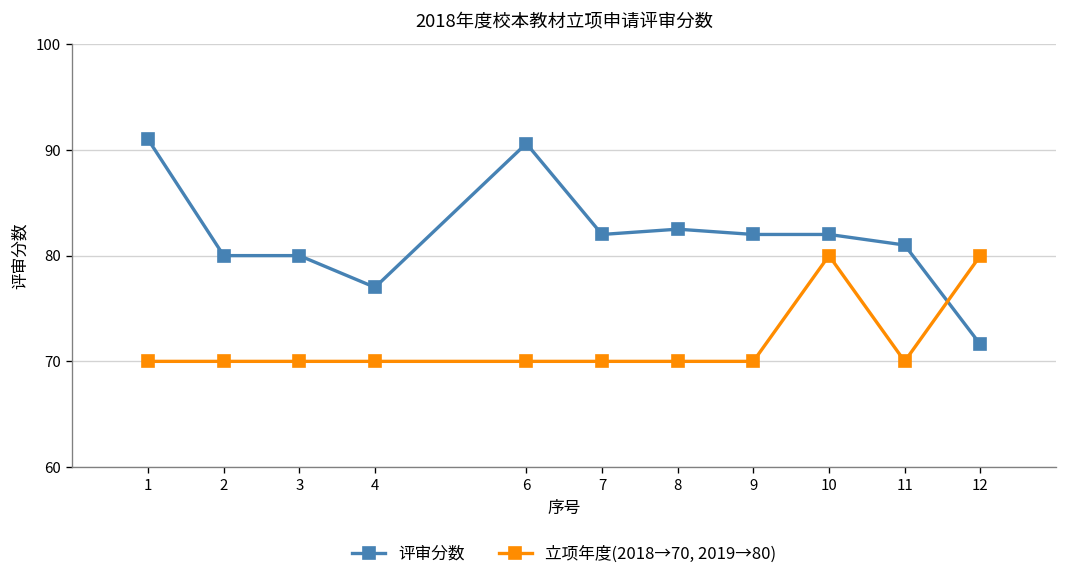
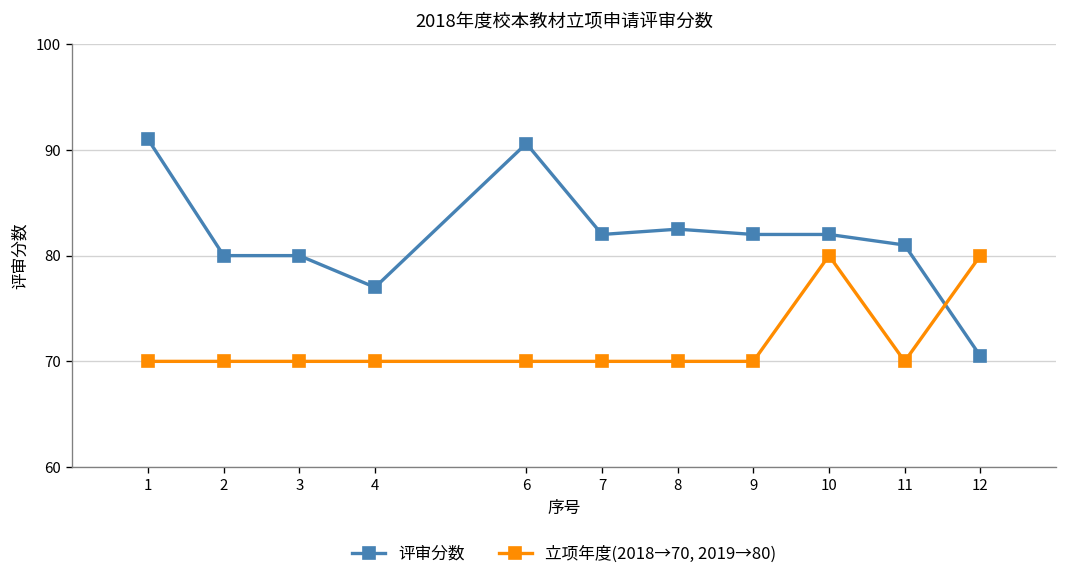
  {
    "评审分数": {
      "1": 91,
      "2": 80,
      "3": 80,
      "4": 77,
      "6": 91,
      "7": 82,
      "8": 83,
      "9": 82,
      "10": 82,
      "11": 81,
-     "12": 72
+     "12": 71
    },
    "立项年度(2018→70, 2019→80)": {
      "1": 70,
      "2": 70,
      "3": 70,
      "4": 70,
      "6": 70,
      "7": 70,
      "8": 70,
      "9": 70,
      "10": 80,
      "11": 70,
      "12": 80
    }
  }
